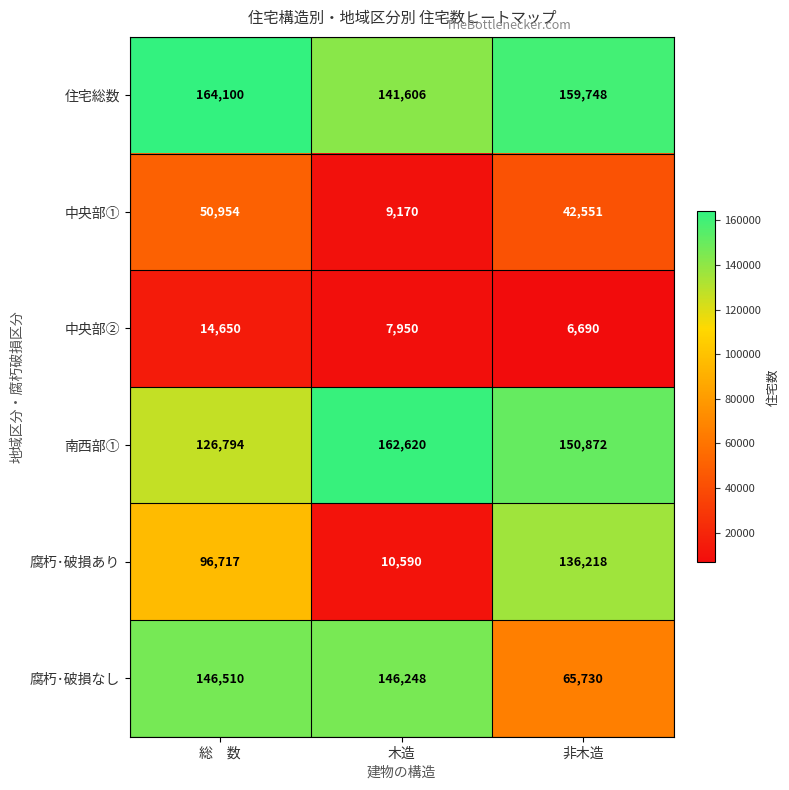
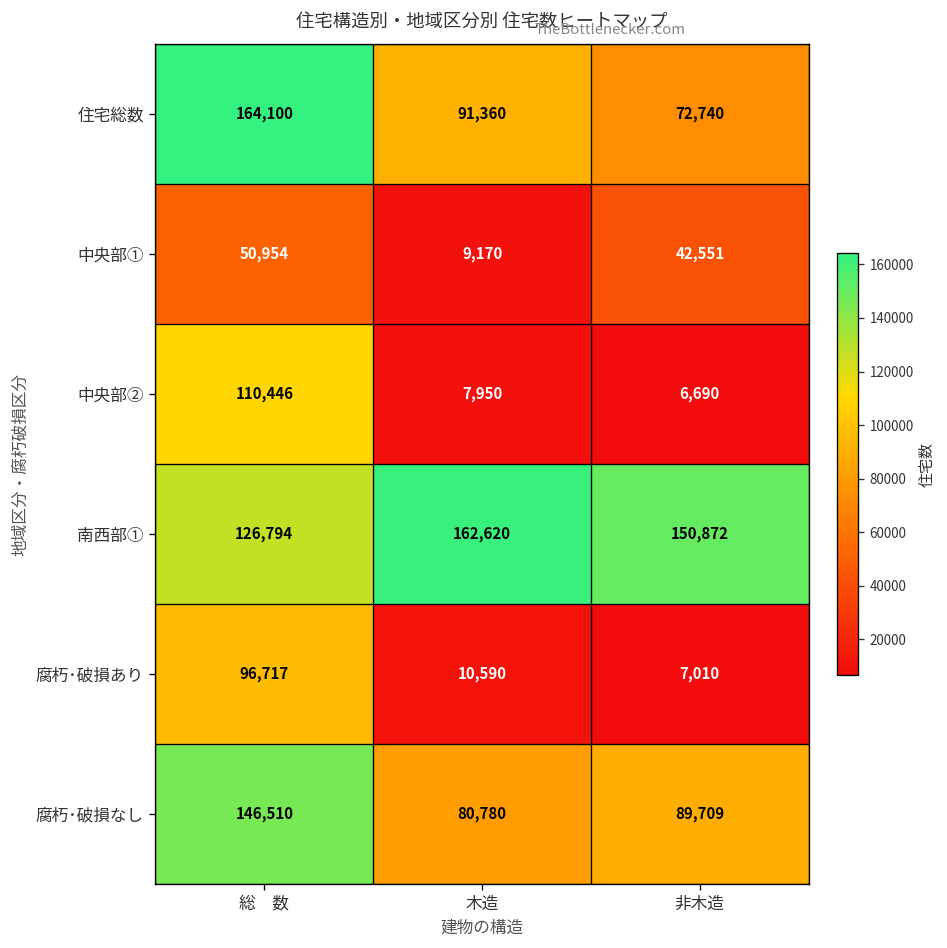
  {
    "住宅総数": {
      "総 数": "164,100",
-     "木造": "141,606",
-     "非木造": "159,748"
+     "木造": "91,360",
+     "非木造": "72,740"
    },
    "中央部①": {
      "総 数": "50,954",
      "木造": "9,170",
      "非木造": "42,551"
    },
    "中央部②": {
-     "総 数": "14,650",
+     "総 数": "110,446",
      "木造": "7,950",
      "非木造": "6,690"
    },
    "南西部①": {
      "総 数": "126,794",
      "木造": "162,620",
      "非木造": "150,872"
    },
    "腐朽･破損あり": {
      "総 数": "96,717",
      "木造": "10,590",
-     "非木造": "136,218"
+     "非木造": "7,010"
    },
    "腐朽･破損なし": {
      "総 数": "146,510",
-     "木造": "146,248",
-     "非木造": "65,730"
+     "木造": "80,780",
+     "非木造": "89,709"
    }
  }
